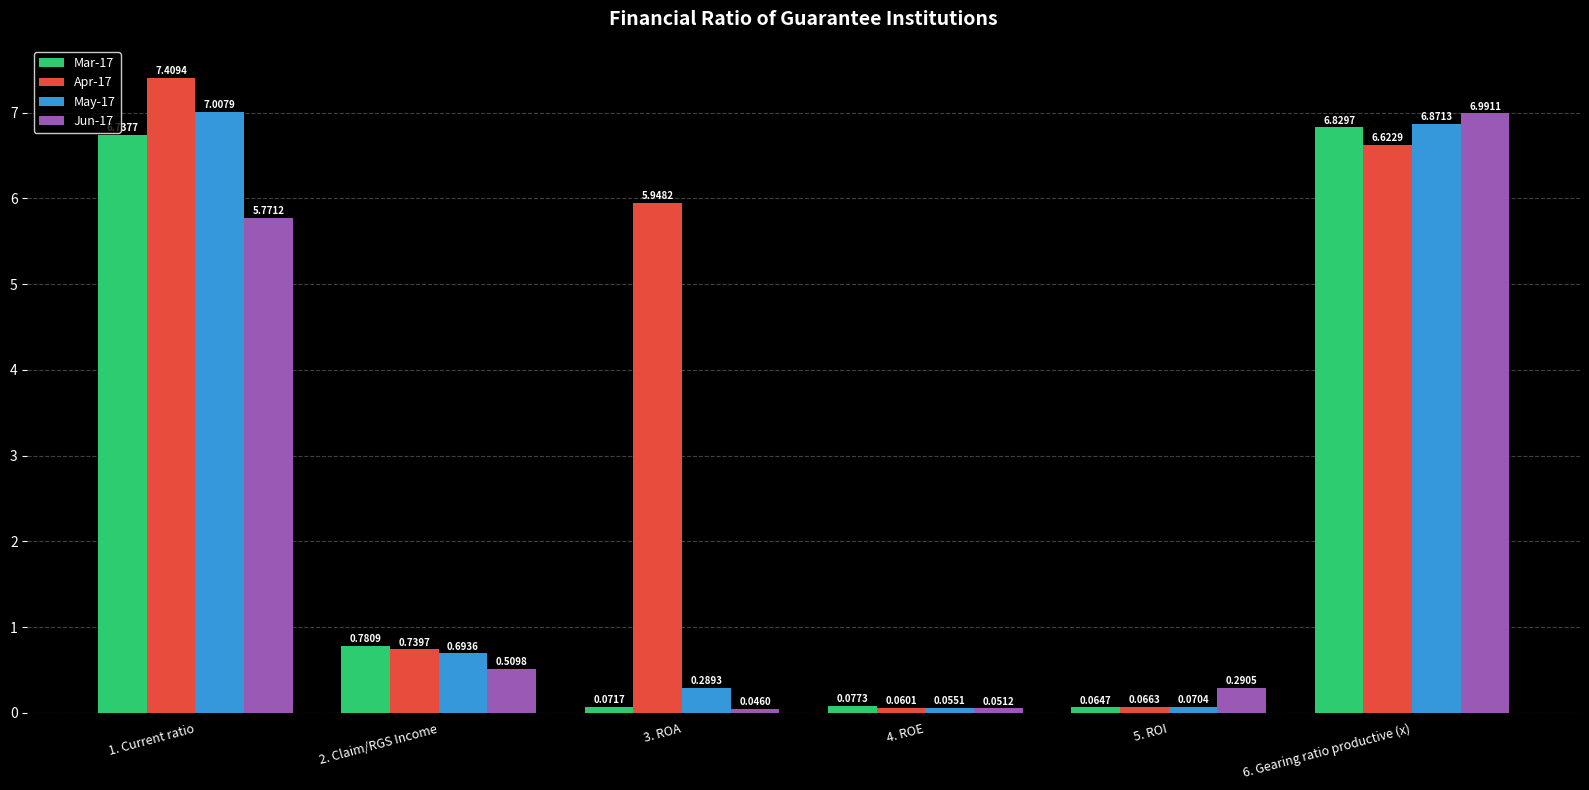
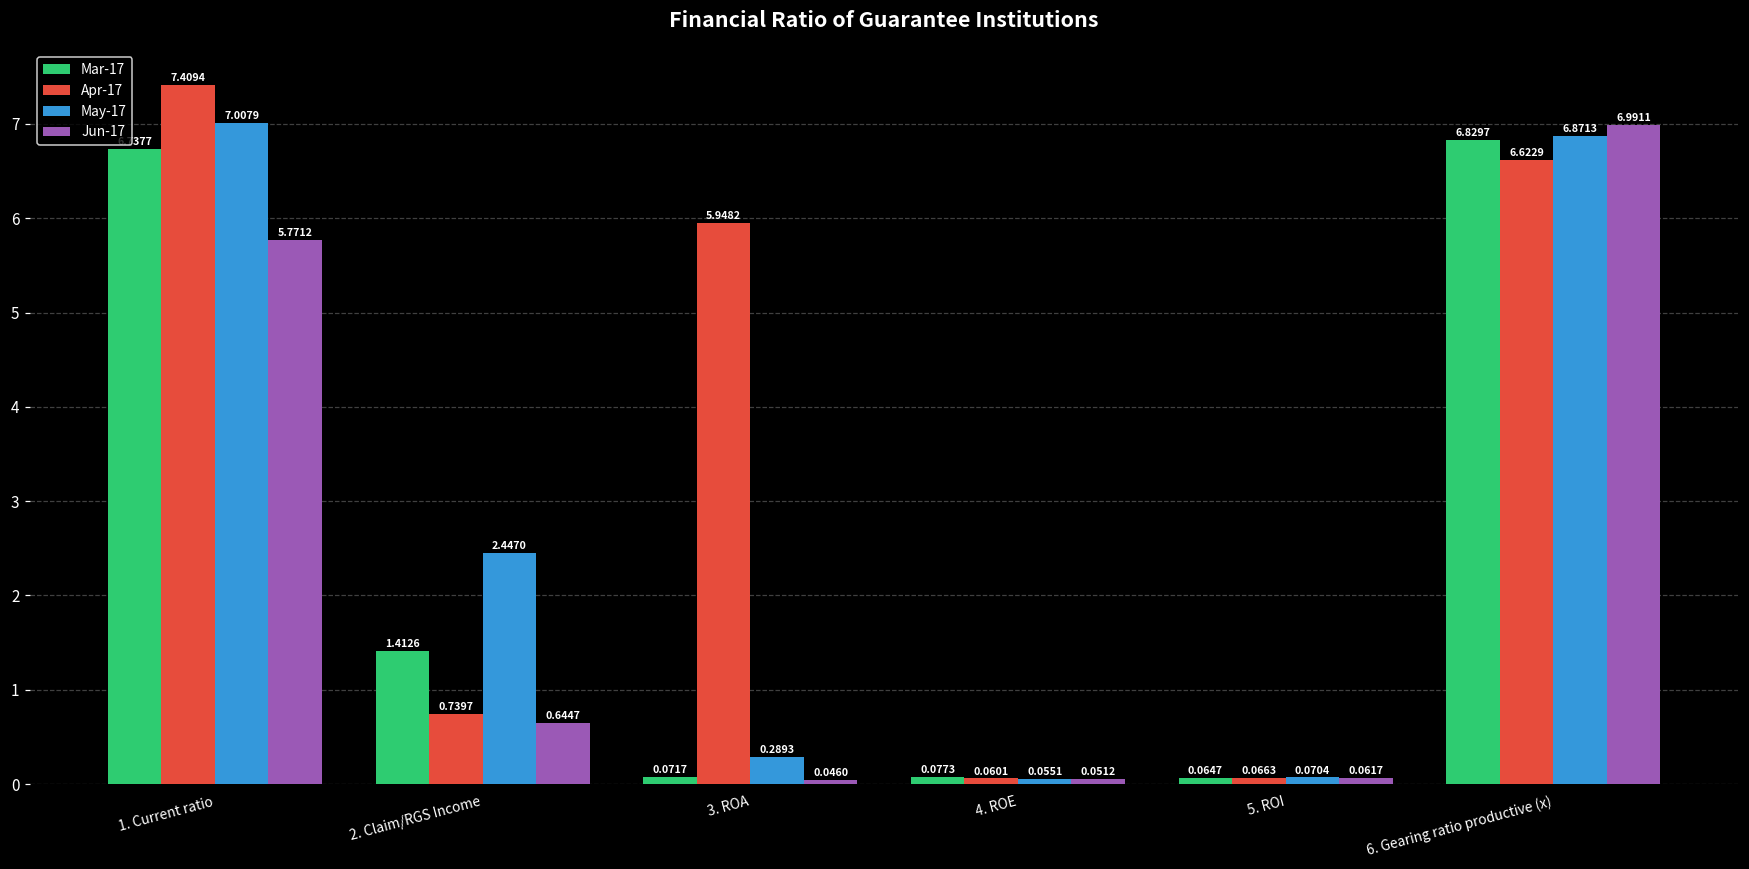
  {
    "Mar-17": {
-     "2. Claim/RGS Income": 0.7809,
+     "2. Claim/RGS Income": 1.4126,
      "3. ROA": 0.0717,
      "4. ROE": 0.0773,
      "5. ROI": 0.0647,
      "6. Gearing ratio productive (x)": 6.8297
    },
    "Apr-17": {
      "1. Current ratio": 7.4094,
      "2. Claim/RGS Income": 0.7397,
      "3. ROA": 5.9482,
      "4. ROE": 0.0601,
      "5. ROI": 0.0663,
      "6. Gearing ratio productive (x)": 6.6229
    },
    "May-17": {
      "1. Current ratio": 7.0079,
-     "2. Claim/RGS Income": 0.6936,
+     "2. Claim/RGS Income": 2.4470,
      "3. ROA": 0.2893,
      "4. ROE": 0.0551,
      "5. ROI": 0.0704,
      "6. Gearing ratio productive (x)": 6.8713
    },
    "Jun-17": {
      "1. Current ratio": 5.7712,
-     "2. Claim/RGS Income": 0.5098,
+     "2. Claim/RGS Income": 0.6447,
      "3. ROA": 0.0460,
      "4. ROE": 0.0512,
-     "5. ROI": 0.2905,
+     "5. ROI": 0.0617,
      "6. Gearing ratio productive (x)": 6.9911
    }
  }
